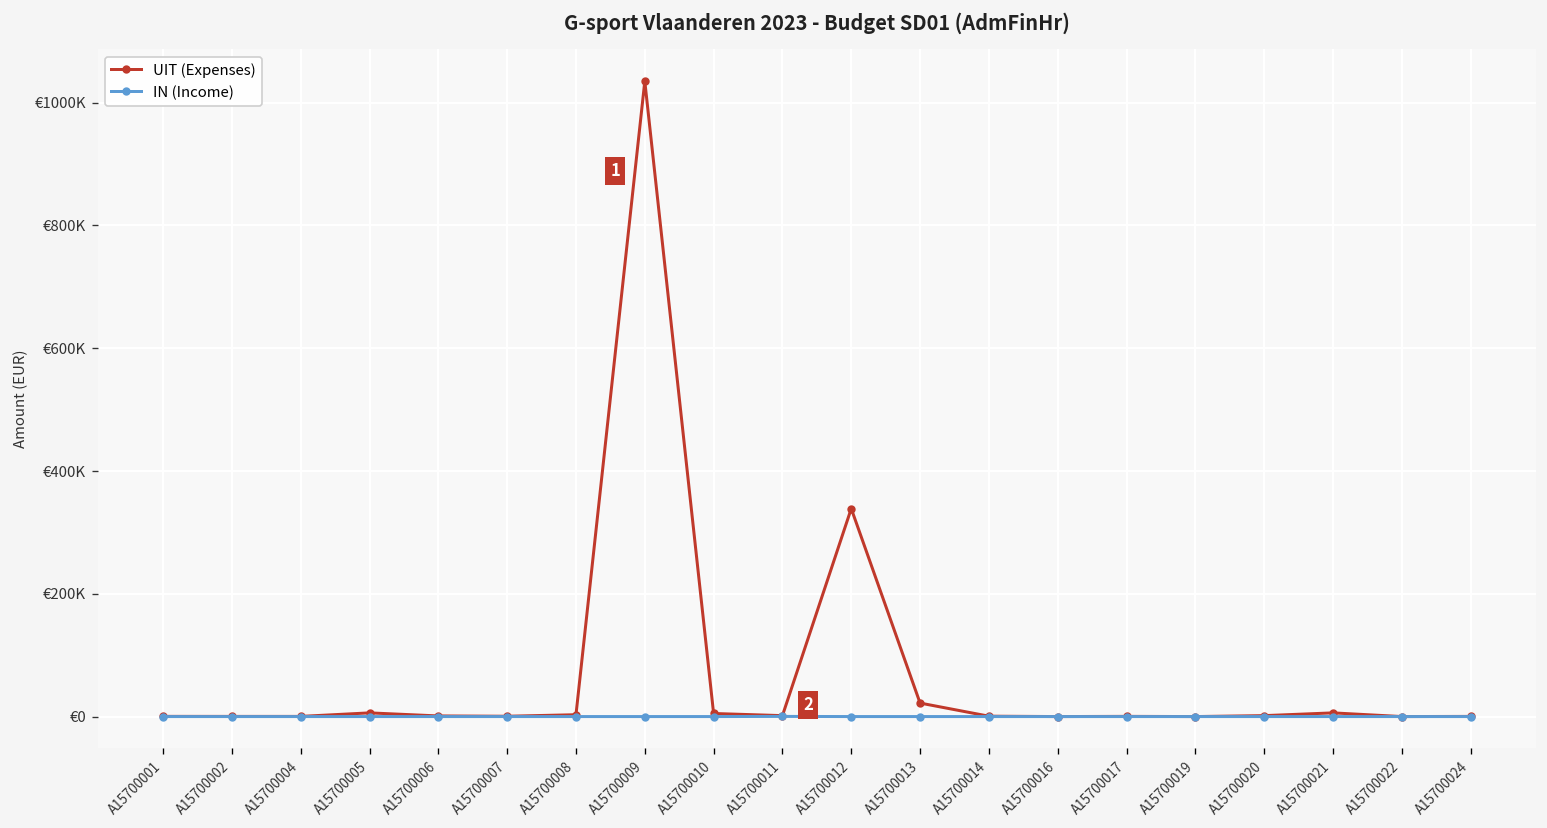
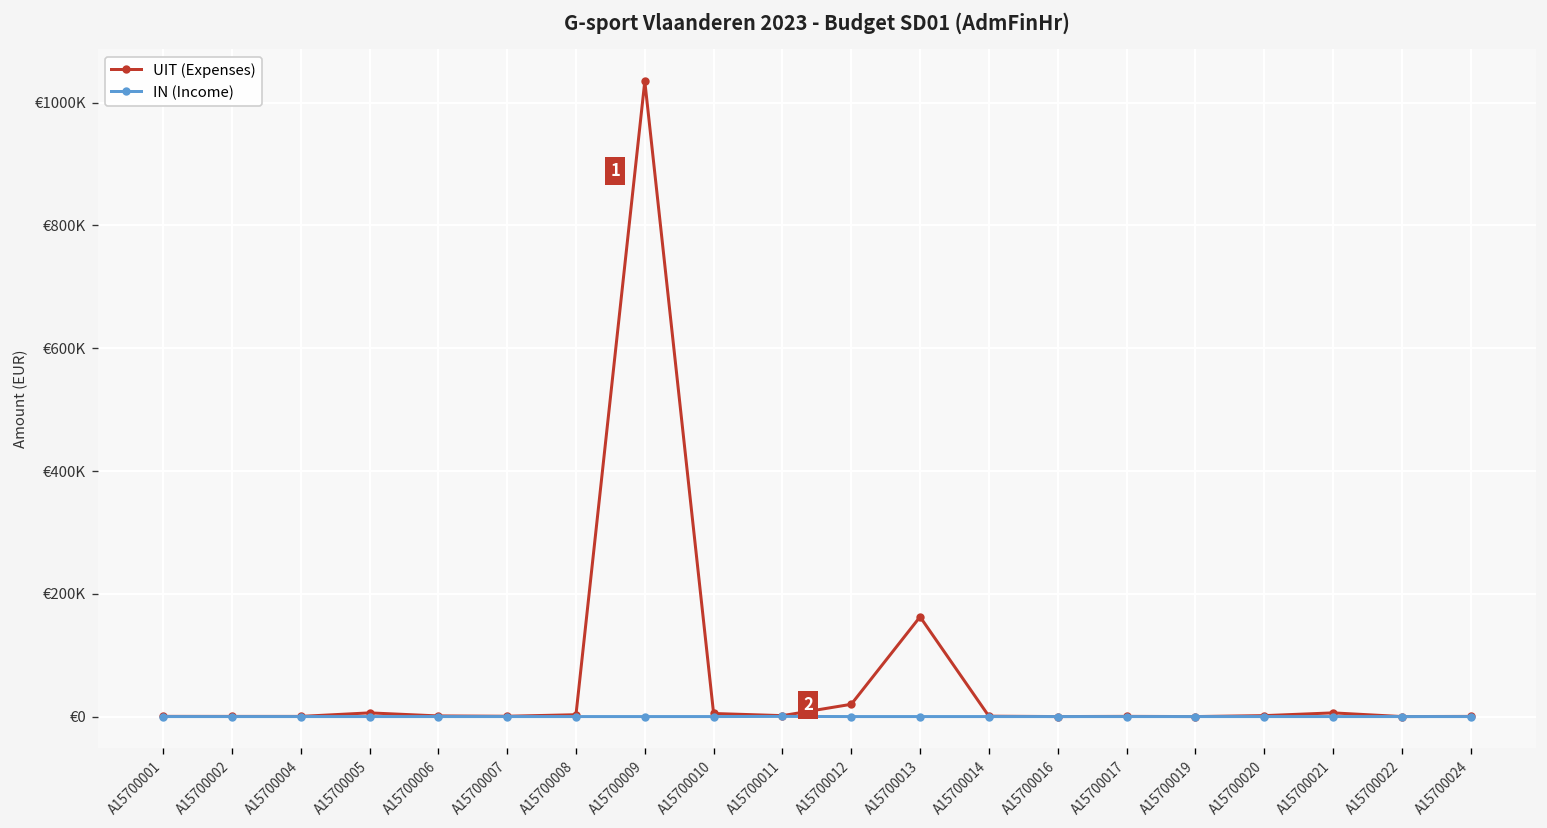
  {
    "UIT (Expenses)": {
      "A15700005": "€10000",
      "A15700009": "€1040000",
-     "A15700012": "€340000",
-     "A15700013": "€20000",
+     "A15700012": "€20000",
+     "A15700013": "€160000",
      "A15700021": "€10000"
    },
    "IN (Income)": {
      "A15700005": "€0",
      "A15700009": "€0",
      "A15700012": "€0",
      "A15700013": "€0",
      "A15700021": "€0"
    }
  }
